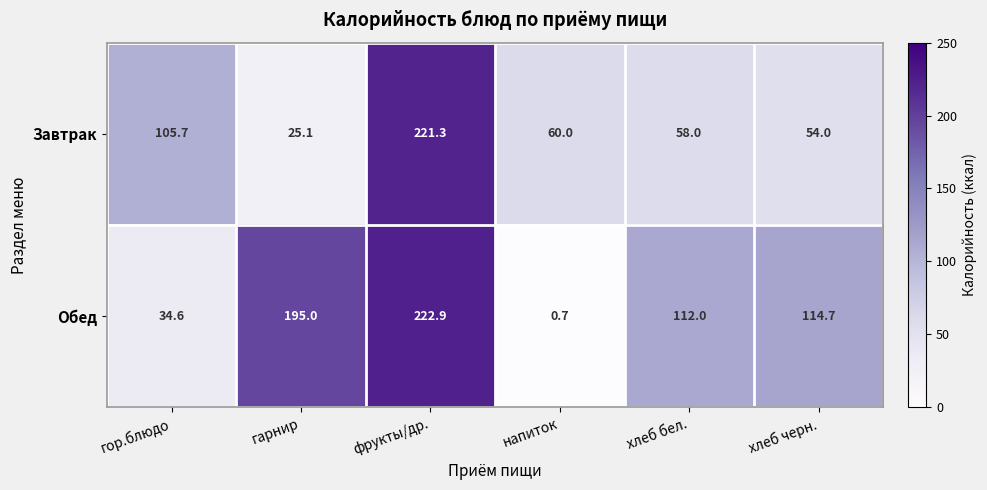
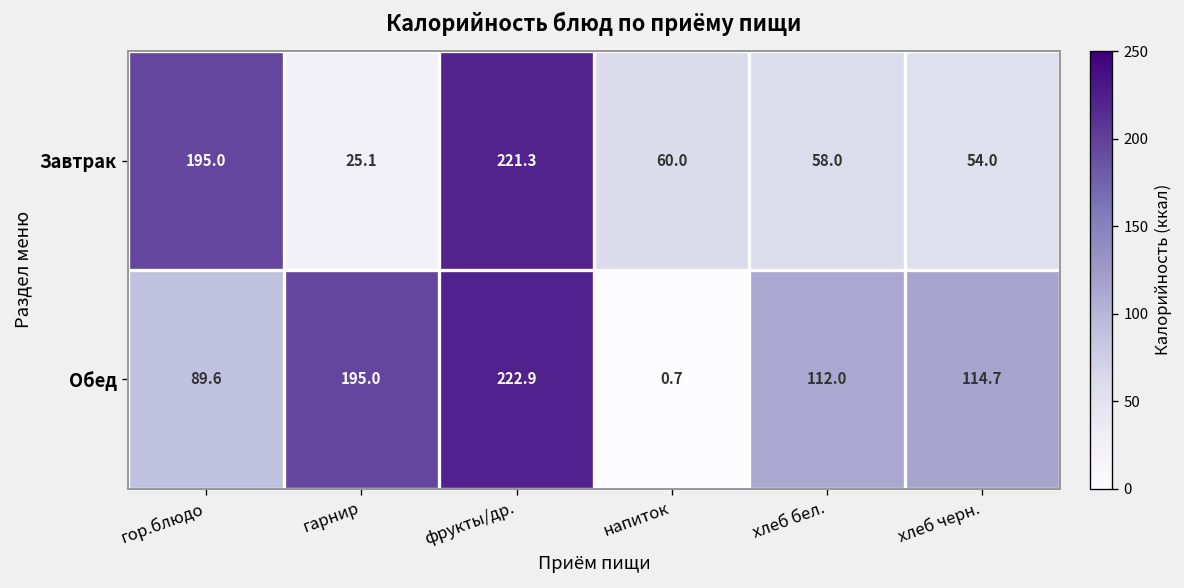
  {
    "Завтрак": {
-     "гор.блюдо": 105.7,
+     "гор.блюдо": 195.0,
      "гарнир": 25.1,
      "фрукты/др.": 221.3,
      "напиток": 60.0,
      "хлеб бел.": 58.0,
      "хлеб черн.": 54.0
    },
    "Обед": {
-     "гор.блюдо": 34.6,
+     "гор.блюдо": 89.6,
      "гарнир": 195.0,
      "фрукты/др.": 222.9,
      "напиток": 0.7,
      "хлеб бел.": 112.0,
      "хлеб черн.": 114.7
    }
  }
